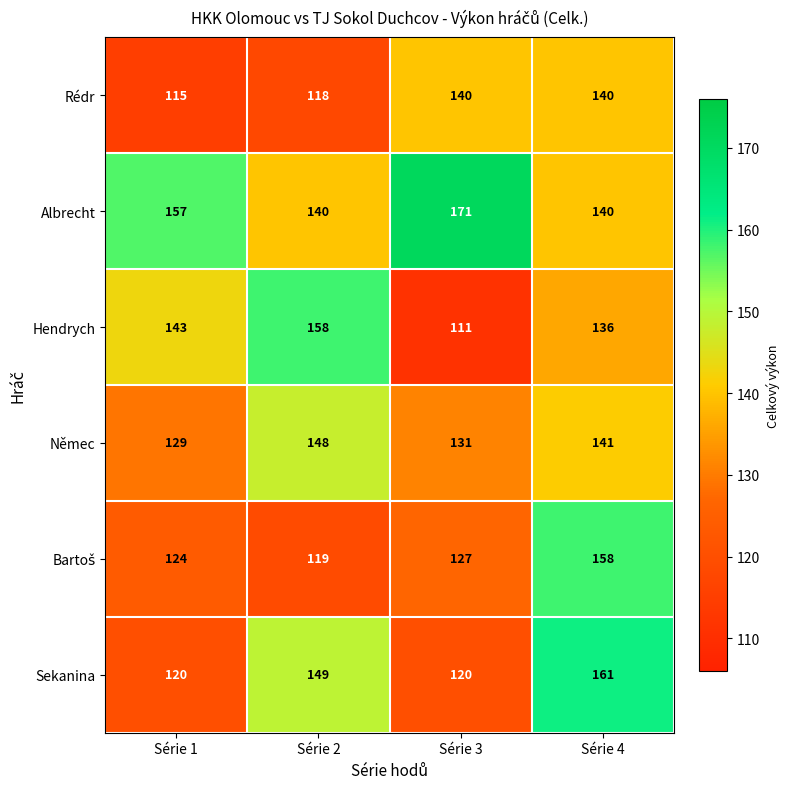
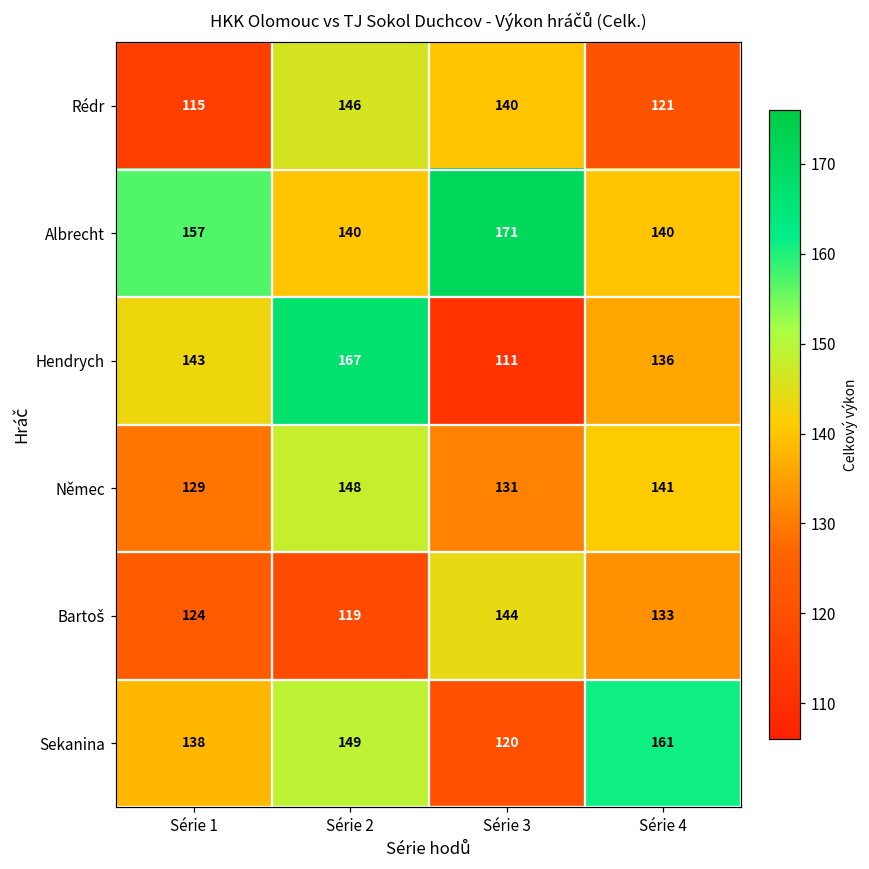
  {
    "Rédr": {
      "Série 1": 115,
-     "Série 2": 118,
+     "Série 2": 146,
      "Série 3": 140,
-     "Série 4": 140
+     "Série 4": 121
    },
    "Albrecht": {
      "Série 1": 157,
      "Série 2": 140,
      "Série 3": 171,
      "Série 4": 140
    },
    "Hendrych": {
      "Série 1": 143,
-     "Série 2": 158,
+     "Série 2": 167,
      "Série 3": 111,
      "Série 4": 136
    },
    "Němec": {
      "Série 1": 129,
      "Série 2": 148,
      "Série 3": 131,
      "Série 4": 141
    },
    "Bartoš": {
      "Série 1": 124,
      "Série 2": 119,
-     "Série 3": 127,
-     "Série 4": 158
+     "Série 3": 144,
+     "Série 4": 133
    },
    "Sekanina": {
-     "Série 1": 120,
+     "Série 1": 138,
      "Série 2": 149,
      "Série 3": 120,
      "Série 4": 161
    }
  }
